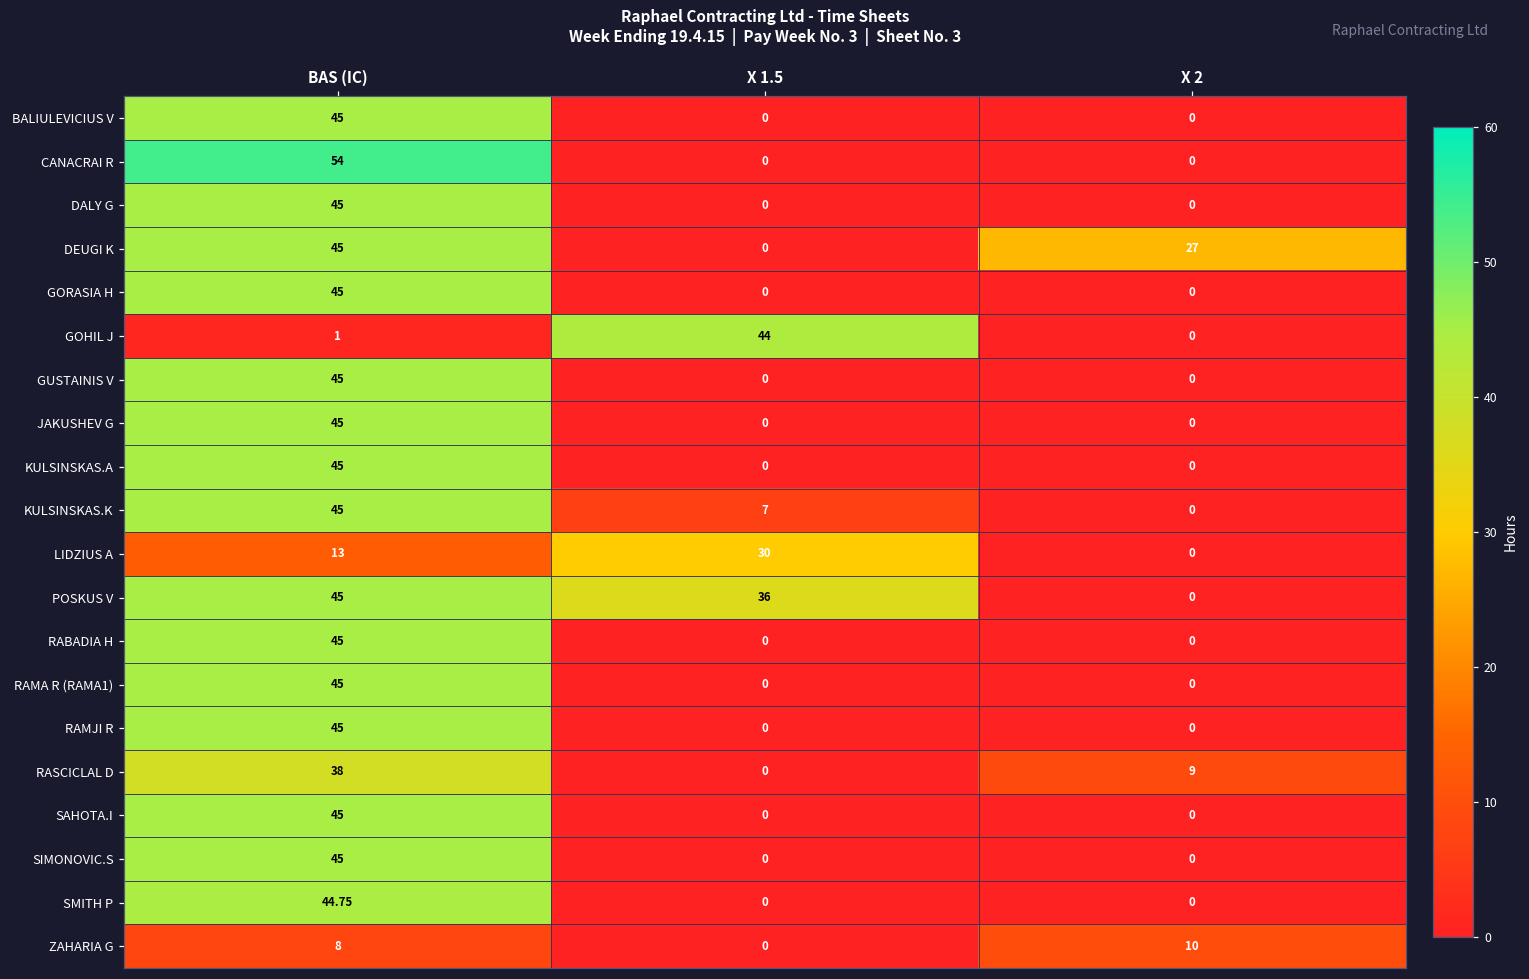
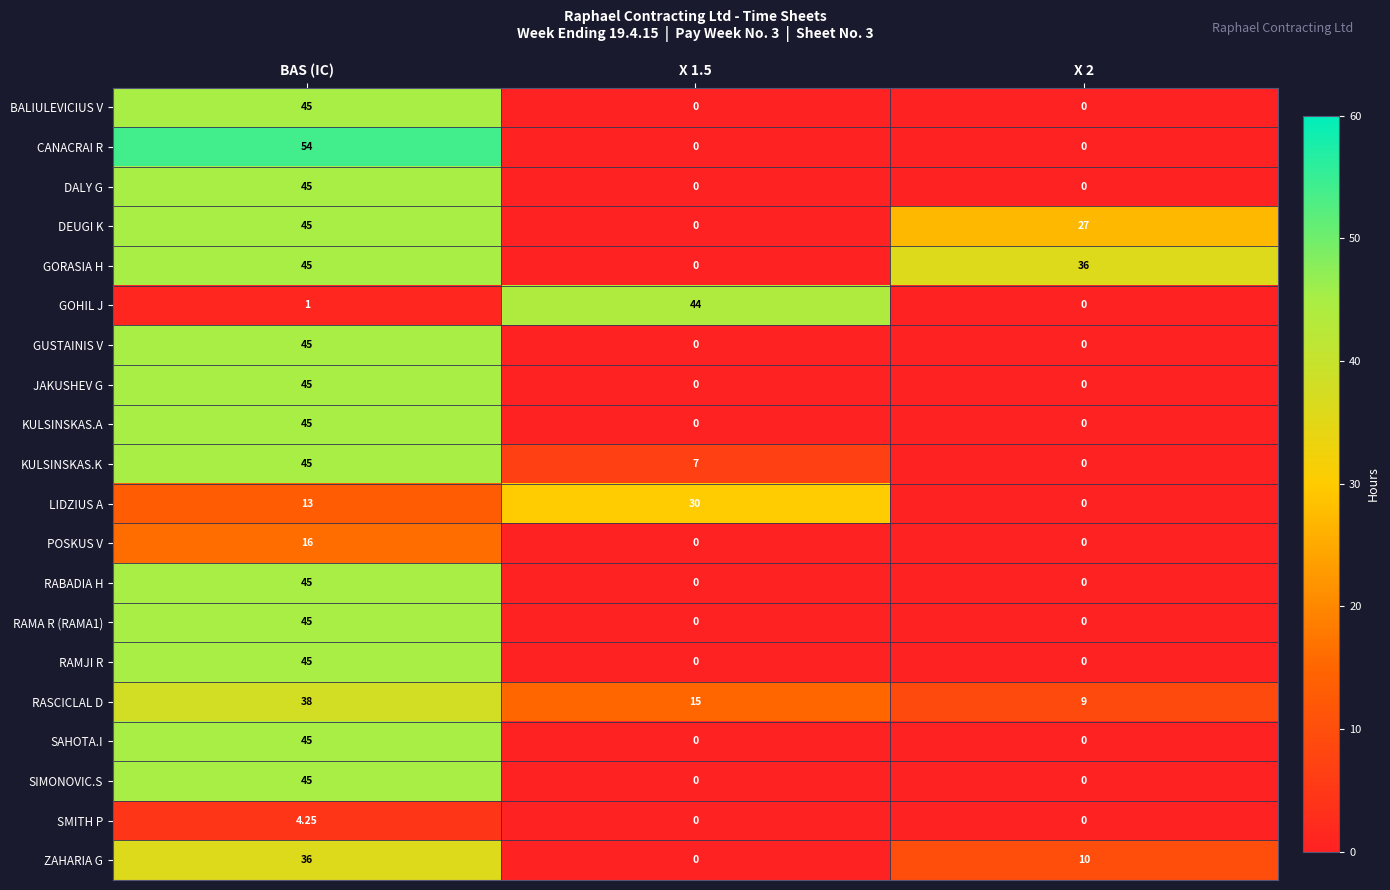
  {
    "BALIULEVICIUS V": {
      "BAS (IC)": 45,
      "X 1.5": 0,
      "X 2": 0
    },
    "CANACRAI R": {
      "BAS (IC)": 54,
      "X 1.5": 0,
      "X 2": 0
    },
    "DALY G": {
      "BAS (IC)": 45,
      "X 1.5": 0,
      "X 2": 0
    },
    "DEUGI K": {
      "BAS (IC)": 45,
      "X 1.5": 0,
      "X 2": 27
    },
    "GORASIA H": {
      "BAS (IC)": 45,
      "X 1.5": 0,
-     "X 2": 0
+     "X 2": 36
    },
    "GOHIL J": {
      "BAS (IC)": 1,
      "X 1.5": 44,
      "X 2": 0
    },
    "GUSTAINIS V": {
      "BAS (IC)": 45,
      "X 1.5": 0,
      "X 2": 0
    },
    "JAKUSHEV G": {
      "BAS (IC)": 45,
      "X 1.5": 0,
      "X 2": 0
    },
    "KULSINSKAS.A": {
      "BAS (IC)": 45,
      "X 1.5": 0,
      "X 2": 0
    },
    "KULSINSKAS.K": {
      "BAS (IC)": 45,
      "X 1.5": 7,
      "X 2": 0
    },
    "LIDZIUS A": {
      "BAS (IC)": 13,
      "X 1.5": 30,
      "X 2": 0
    },
    "POSKUS V": {
-     "BAS (IC)": 45,
-     "X 1.5": 36,
+     "BAS (IC)": 16,
+     "X 1.5": 0,
      "X 2": 0
    },
    "RABADIA H": {
      "BAS (IC)": 45,
      "X 1.5": 0,
      "X 2": 0
    },
    "RAMA R (RAMA1)": {
      "BAS (IC)": 45,
      "X 1.5": 0,
      "X 2": 0
    },
    "RAMJI R": {
      "BAS (IC)": 45,
      "X 1.5": 0,
      "X 2": 0
    },
    "RASCICLAL D": {
      "BAS (IC)": 38,
-     "X 1.5": 0,
+     "X 1.5": 15,
      "X 2": 9
    },
    "SAHOTA.I": {
      "BAS (IC)": 45,
      "X 1.5": 0,
      "X 2": 0
    },
    "SIMONOVIC.S": {
      "BAS (IC)": 45,
      "X 1.5": 0,
      "X 2": 0
    },
    "SMITH P": {
-     "BAS (IC)": 44.75,
+     "BAS (IC)": 4.25,
      "X 1.5": 0,
      "X 2": 0
    },
    "ZAHARIA G": {
-     "BAS (IC)": 8,
+     "BAS (IC)": 36,
      "X 1.5": 0,
      "X 2": 10
    }
  }
